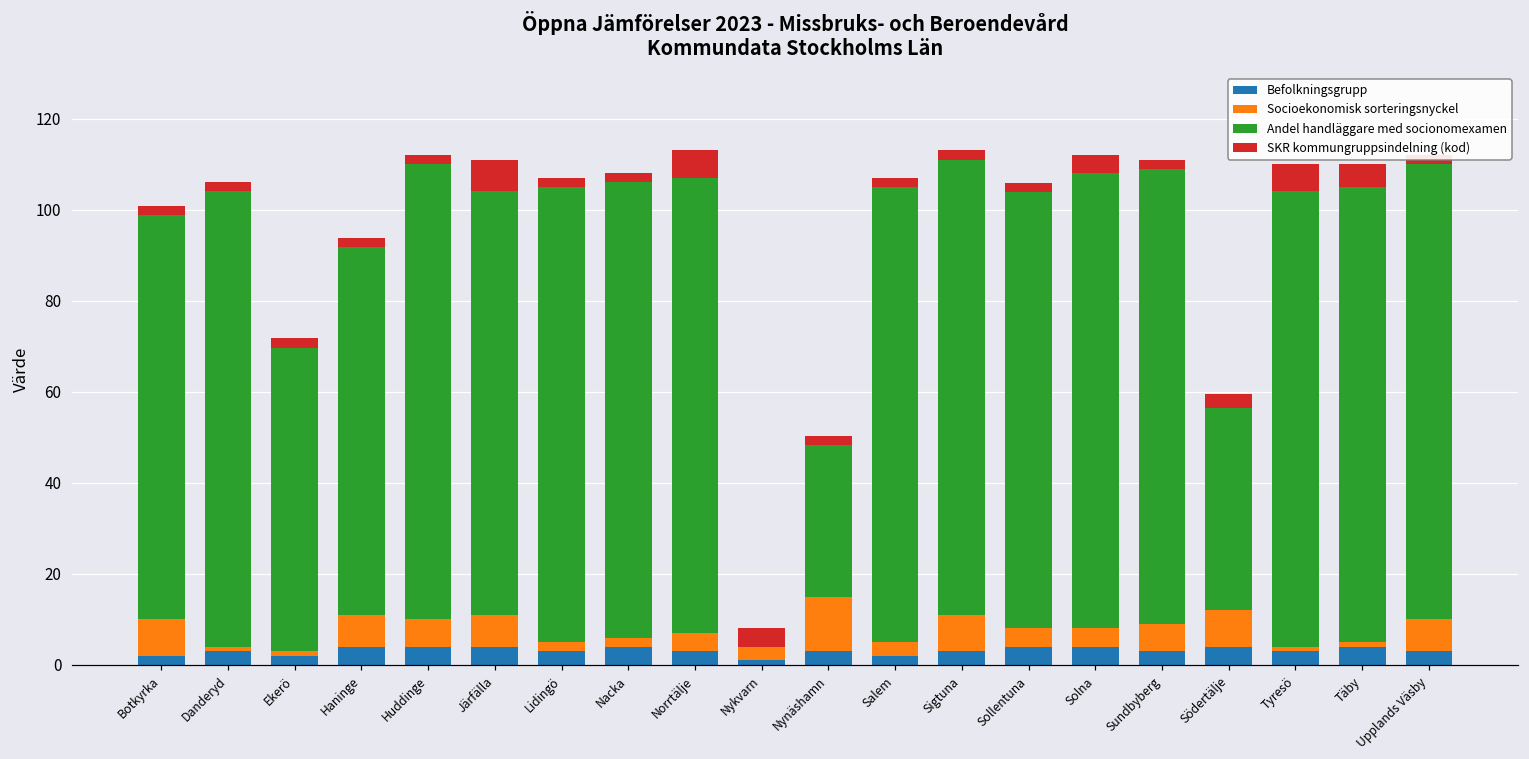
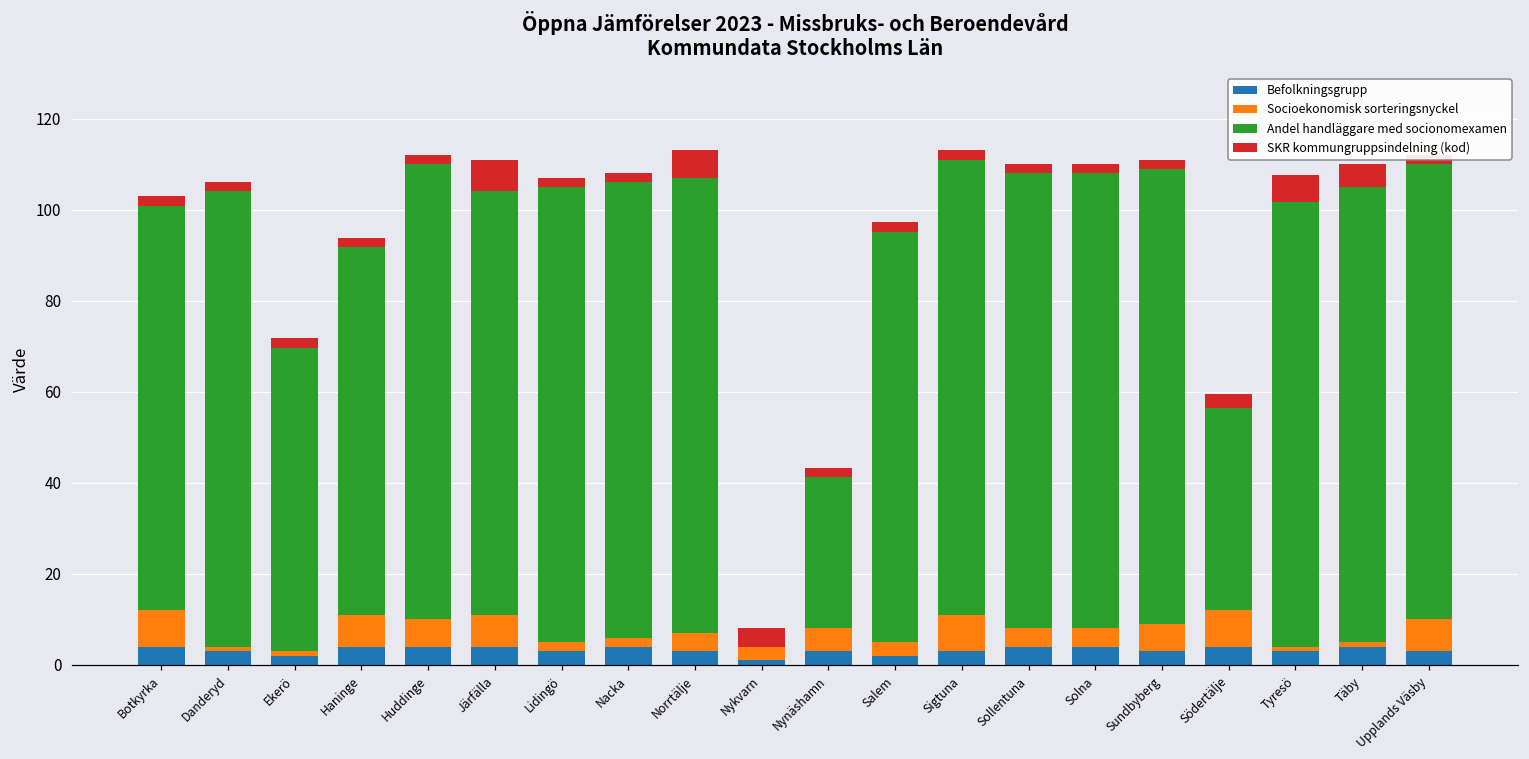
  {
    "Befolkningsgrupp": {
-     "Botkyrka": 2,
+     "Botkyrka": 4,
      "Danderyd": 3,
      "Ekerö": 2,
      "Haninge": 4,
      "Huddinge": 4,
      "Järfälla": 4,
      "Lidingö": 3,
      "Nacka": 4,
      "Norrtälje": 3,
      "Nykvarn": 1,
      "Nynäshamn": 3,
      "Salem": 2,
      "Sigtuna": 3,
      "Sollentuna": 4,
      "Solna": 4,
      "Sundbyberg": 3,
      "Södertälje": 4,
      "Tyresö": 3,
      "Täby": 4,
      "Upplands Väsby": 3
    },
    "Socioekonomisk sorteringsnyckel": {
      "Botkyrka": 8,
      "Danderyd": 1,
      "Ekerö": 1,
      "Haninge": 7,
      "Huddinge": 6,
      "Järfälla": 7,
      "Lidingö": 2,
      "Nacka": 2,
      "Norrtälje": 4,
      "Nykvarn": 3,
-     "Nynäshamn": 12,
+     "Nynäshamn": 5,
      "Salem": 3,
      "Sigtuna": 8,
      "Sollentuna": 4,
      "Solna": 4,
      "Sundbyberg": 6,
      "Södertälje": 8,
      "Tyresö": 1,
      "Täby": 1,
      "Upplands Väsby": 7
    },
    "Andel handläggare med socionomexamen": {
      "Botkyrka": 89,
      "Danderyd": 100,
      "Ekerö": 67,
      "Haninge": 81,
      "Huddinge": 100,
      "Järfälla": 93,
      "Lidingö": 100,
      "Nacka": 100,
      "Norrtälje": 100,
      "Nykvarn": 0,
      "Nynäshamn": 33,
-     "Salem": 100,
+     "Salem": 90,
      "Sigtuna": 100,
-     "Sollentuna": 96,
+     "Sollentuna": 100,
      "Solna": 100,
      "Sundbyberg": 100,
      "Södertälje": 44,
-     "Tyresö": 100,
+     "Tyresö": 98,
      "Täby": 100,
      "Upplands Väsby": 100
    },
    "SKR kommungruppsindelning (kod)": {
      "Botkyrka": 2,
      "Danderyd": 2,
      "Ekerö": 2,
      "Haninge": 2,
      "Huddinge": 2,
      "Järfälla": 7,
      "Lidingö": 2,
      "Nacka": 2,
      "Norrtälje": 6,
      "Nykvarn": 4,
      "Nynäshamn": 2,
      "Salem": 2,
      "Sigtuna": 2,
      "Sollentuna": 2,
-     "Solna": 4,
+     "Solna": 2,
      "Sundbyberg": 2,
      "Södertälje": 3,
      "Tyresö": 6,
      "Täby": 5,
      "Upplands Väsby": 2
    }
  }
